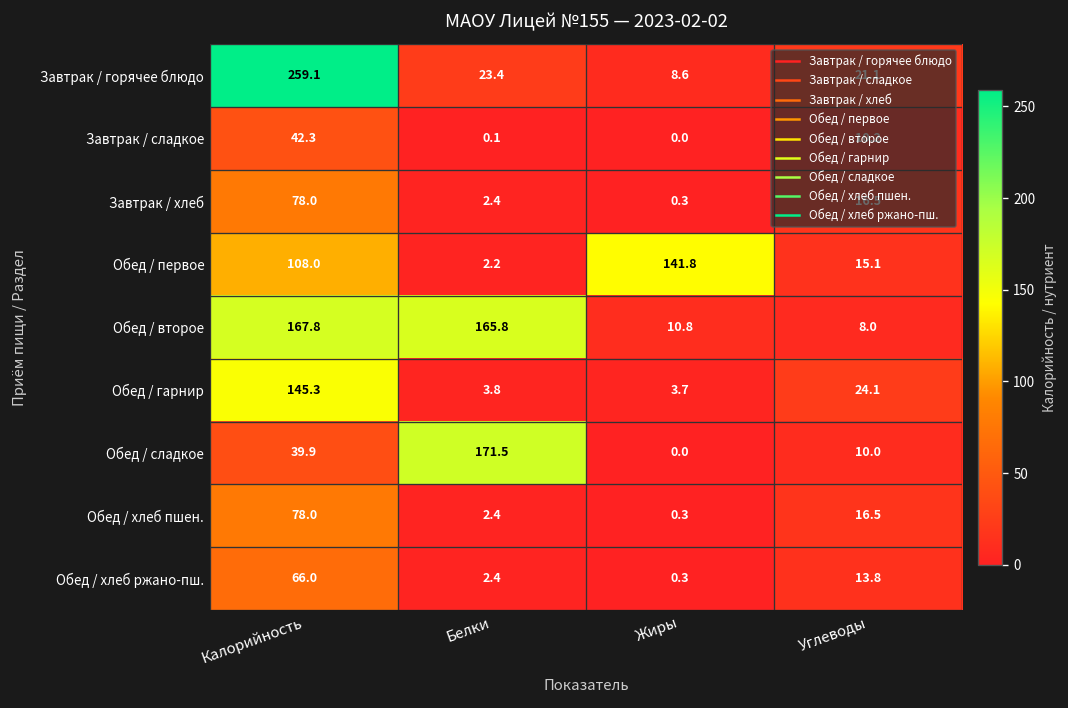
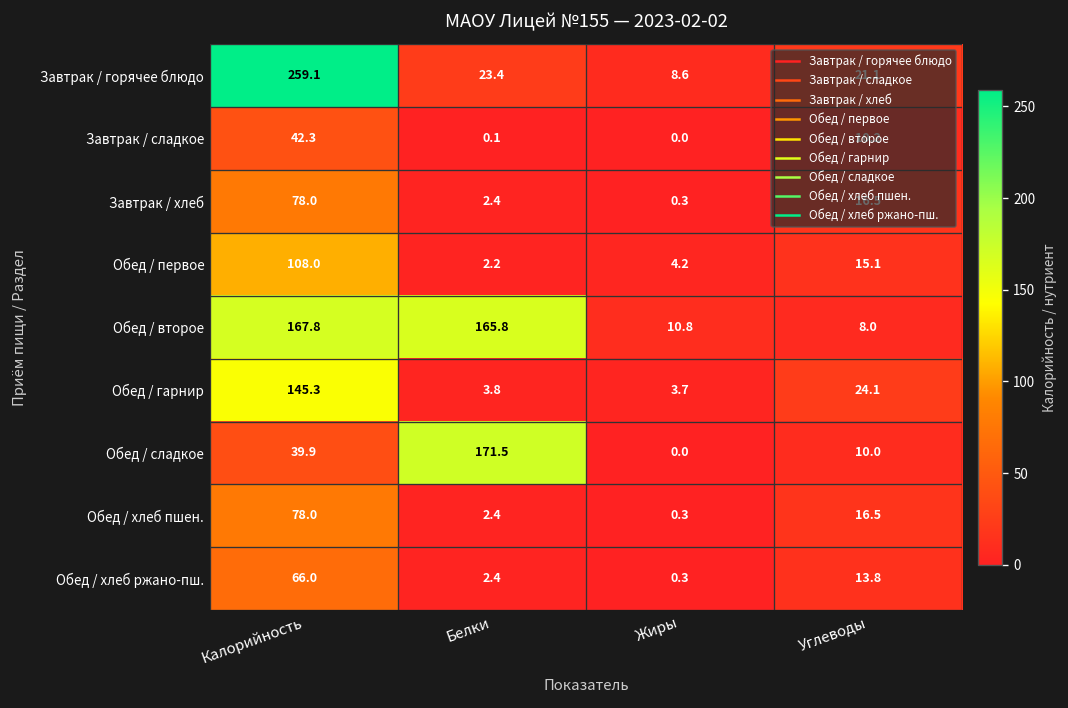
  {
    "Завтрак / горячее блюдо": {
      "Калорийность": 259.1,
      "Белки": 23.4,
      "Жиры": 8.6
    },
    "Завтрак / сладкое": {
      "Калорийность": 42.3,
      "Белки": 0.1,
      "Жиры": 0.0
    },
    "Завтрак / хлеб": {
      "Калорийность": 78.0,
      "Белки": 2.4,
      "Жиры": 0.3
    },
    "Обед / первое": {
      "Калорийность": 108.0,
      "Белки": 2.2,
-     "Жиры": 141.8,
+     "Жиры": 4.2,
      "Углеводы": 15.1
    },
    "Обед / второе": {
      "Калорийность": 167.8,
      "Белки": 165.8,
      "Жиры": 10.8,
      "Углеводы": 8.0
    },
    "Обед / гарнир": {
      "Калорийность": 145.3,
      "Белки": 3.8,
      "Жиры": 3.7,
      "Углеводы": 24.1
    },
    "Обед / сладкое": {
      "Калорийность": 39.9,
      "Белки": 171.5,
      "Жиры": 0.0,
      "Углеводы": 10.0
    },
    "Обед / хлеб пшен.": {
      "Калорийность": 78.0,
      "Белки": 2.4,
      "Жиры": 0.3,
      "Углеводы": 16.5
    },
    "Обед / хлеб ржано-пш.": {
      "Калорийность": 66.0,
      "Белки": 2.4,
      "Жиры": 0.3,
      "Углеводы": 13.8
    }
  }
